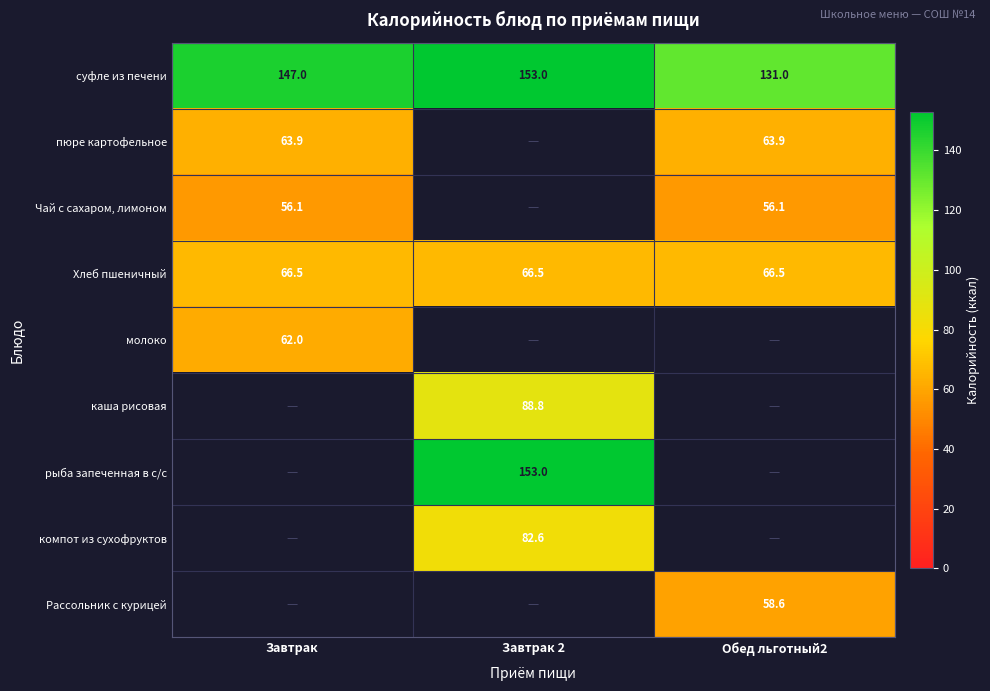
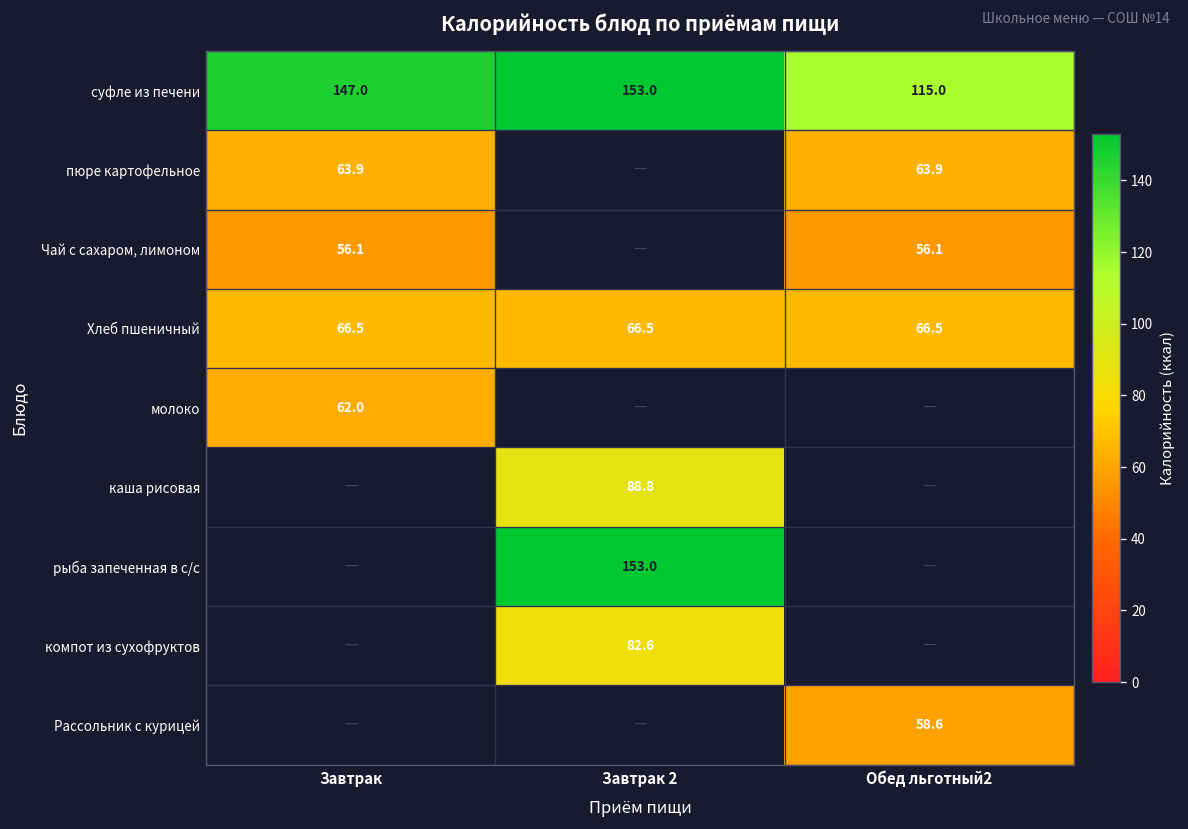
  {
    "суфле из печени": {
      "Завтрак": 147.0,
      "Завтрак 2": 153.0,
-     "Обед льготный2": 131.0
+     "Обед льготный2": 115.0
    },
    "пюре картофельное": {
      "Завтрак": 63.9,
      "Обед льготный2": 63.9
    },
    "Чай с сахаром, лимоном": {
      "Завтрак": 56.1,
      "Обед льготный2": 56.1
    },
    "Хлеб пшеничный": {
      "Завтрак": 66.5,
      "Завтрак 2": 66.5,
      "Обед льготный2": 66.5
    },
    "молоко": {
      "Завтрак": 62.0
    },
    "каша рисовая": {
      "Завтрак 2": 88.8
    },
    "рыба запеченная в с/с": {
      "Завтрак 2": 153.0
    },
    "компот из сухофруктов": {
      "Завтрак 2": 82.6
    },
    "Рассольник с курицей": {
      "Обед льготный2": 58.6
    }
  }
